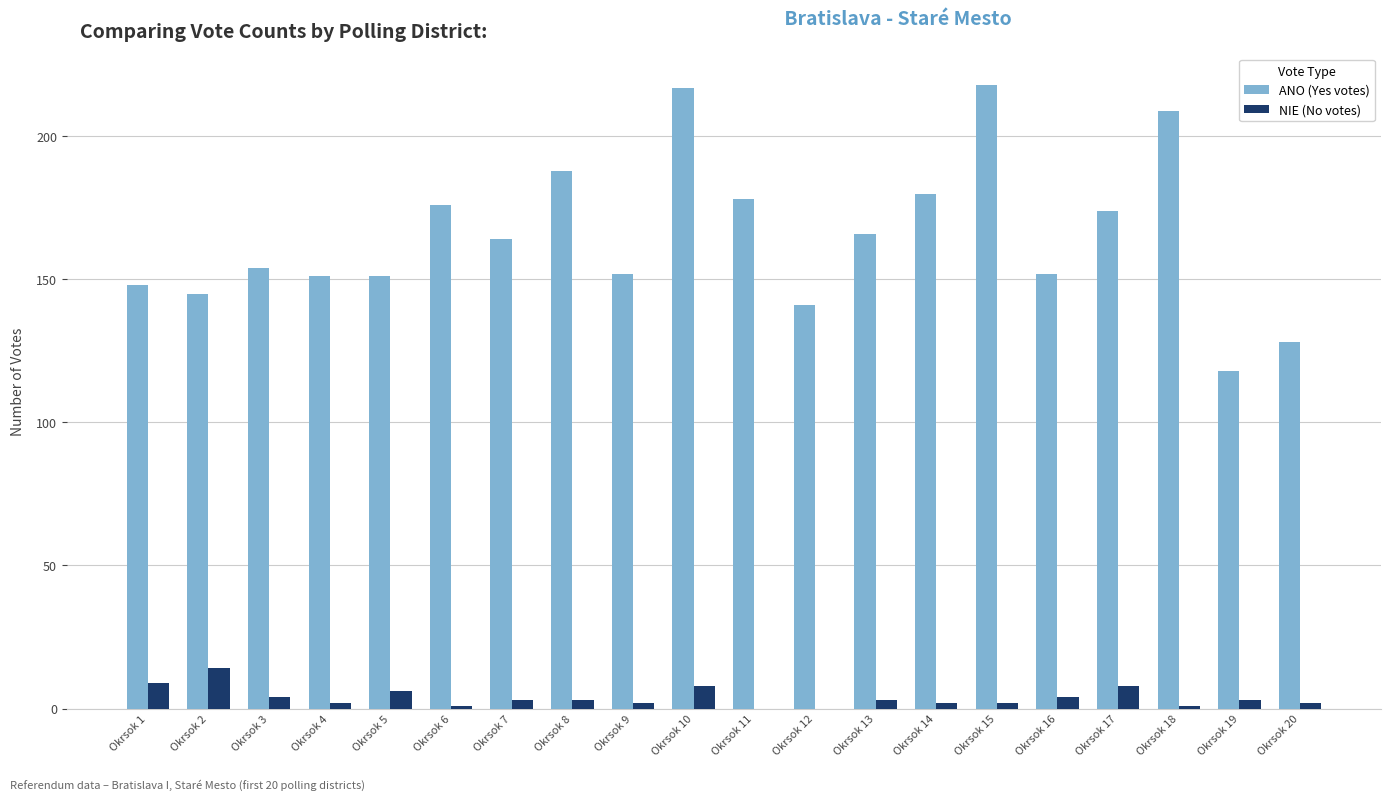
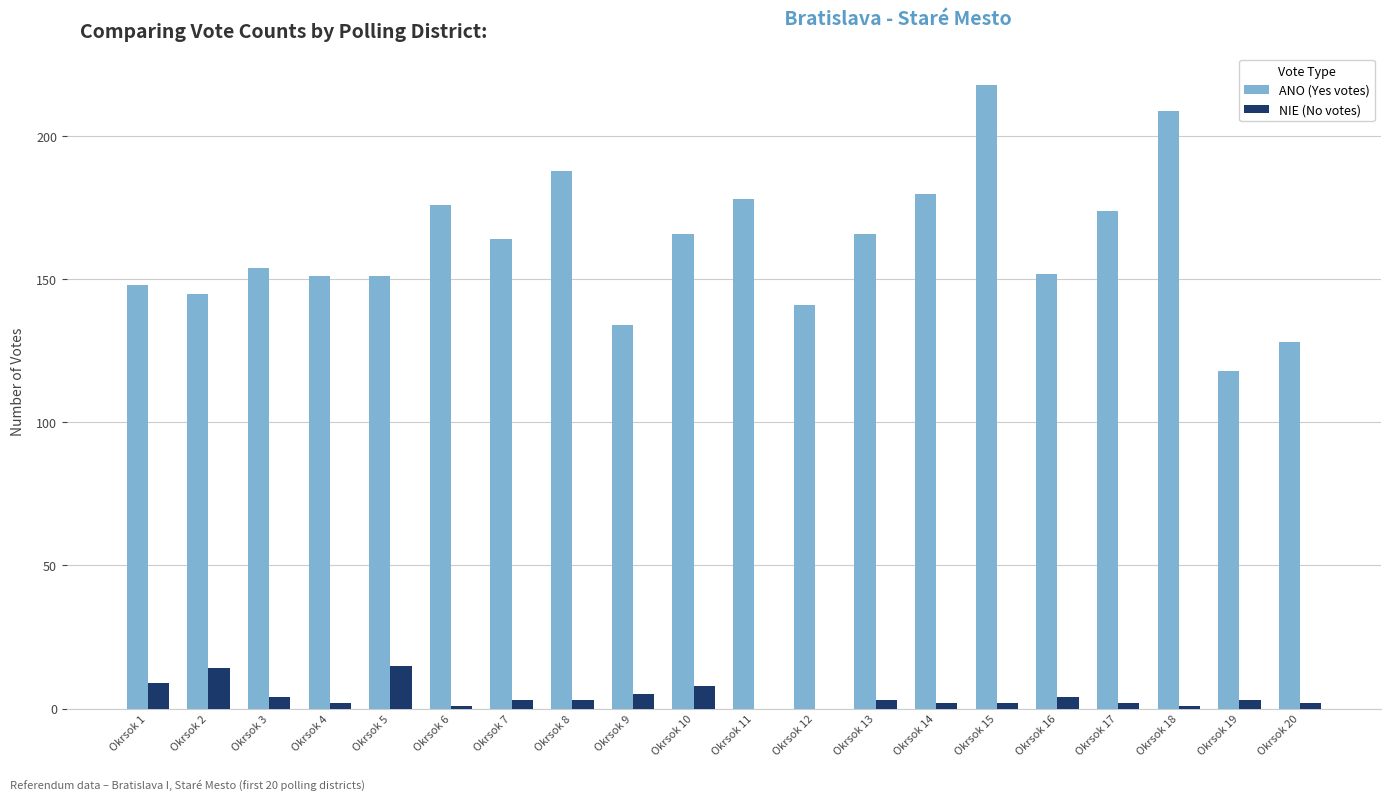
  {
    "ANO (Yes votes)": {
      "Okrsok 1": 148,
      "Okrsok 2": 145,
      "Okrsok 3": 154,
      "Okrsok 4": 151,
      "Okrsok 5": 151,
      "Okrsok 6": 176,
      "Okrsok 7": 164,
      "Okrsok 8": 188,
-     "Okrsok 9": 152,
-     "Okrsok 10": 217,
+     "Okrsok 9": 134,
+     "Okrsok 10": 166,
      "Okrsok 11": 178,
      "Okrsok 12": 141,
      "Okrsok 13": 166,
      "Okrsok 14": 180,
      "Okrsok 15": 218,
      "Okrsok 16": 152,
      "Okrsok 17": 174,
      "Okrsok 18": 209,
      "Okrsok 19": 118,
      "Okrsok 20": 128
    },
    "NIE (No votes)": {
      "Okrsok 1": 9,
      "Okrsok 2": 14,
      "Okrsok 3": 4,
      "Okrsok 4": 2,
-     "Okrsok 5": 6,
+     "Okrsok 5": 15,
      "Okrsok 6": 1,
      "Okrsok 7": 3,
      "Okrsok 8": 3,
-     "Okrsok 9": 2,
+     "Okrsok 9": 5,
      "Okrsok 10": 8,
      "Okrsok 11": 0,
      "Okrsok 12": 0,
      "Okrsok 13": 3,
      "Okrsok 14": 2,
      "Okrsok 15": 2,
      "Okrsok 16": 4,
-     "Okrsok 17": 8,
+     "Okrsok 17": 2,
      "Okrsok 18": 1,
      "Okrsok 19": 3,
      "Okrsok 20": 2
    }
  }
